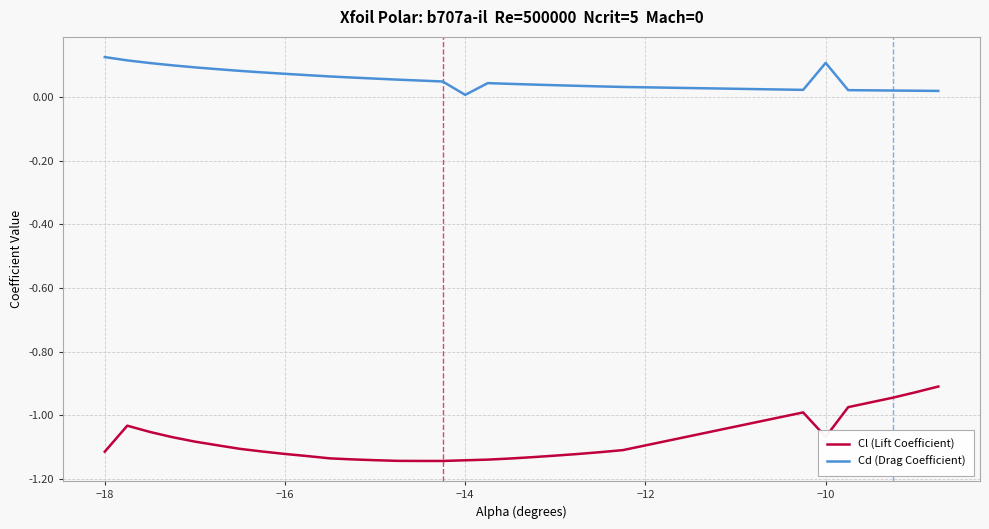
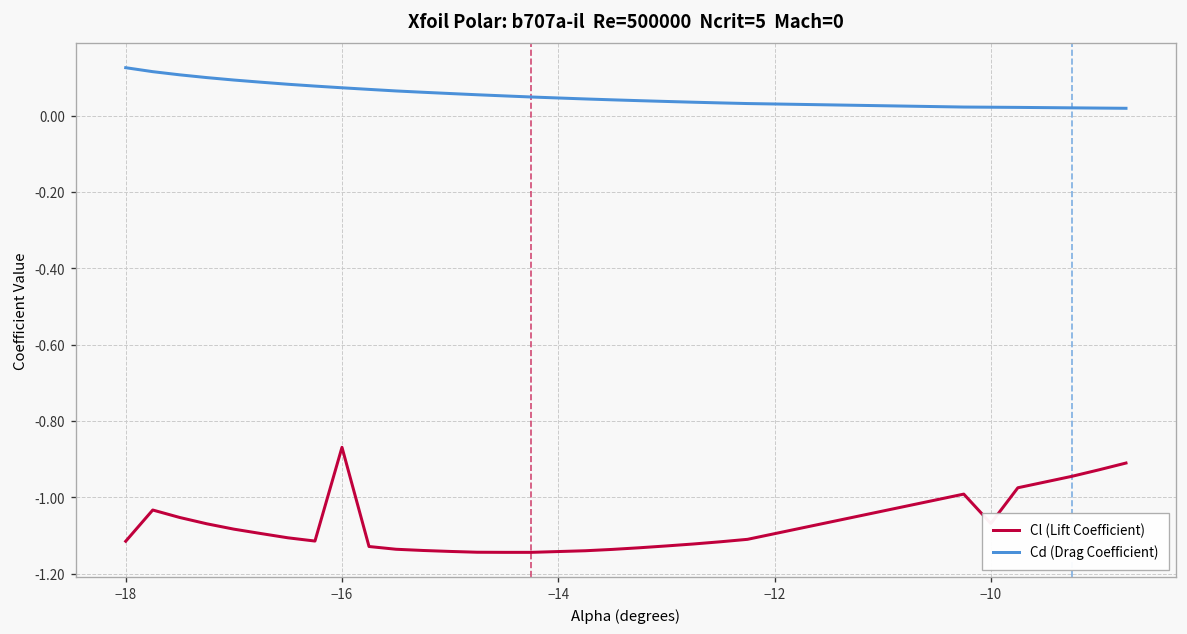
  {
    "Cl (Lift Coefficient)": {
      "−18": -1.11,
-     "−16": -1.12,
+     "−16": -0.87,
      "−14": -1.14
    },
    "Cd (Drag Coefficient)": {
      "−18": 0.13,
      "−16": 0.07,
-     "−14": 0.01,
-     "−10": 0.11
+     "−14": 0.05,
+     "−10": 0.02
    }
  }
